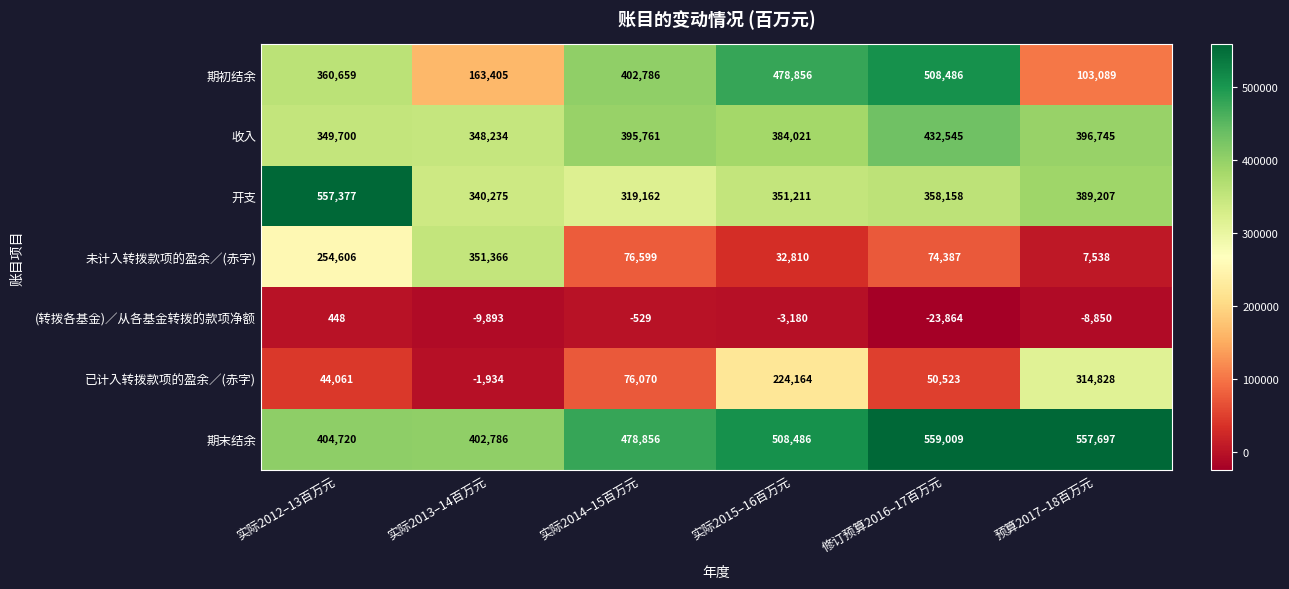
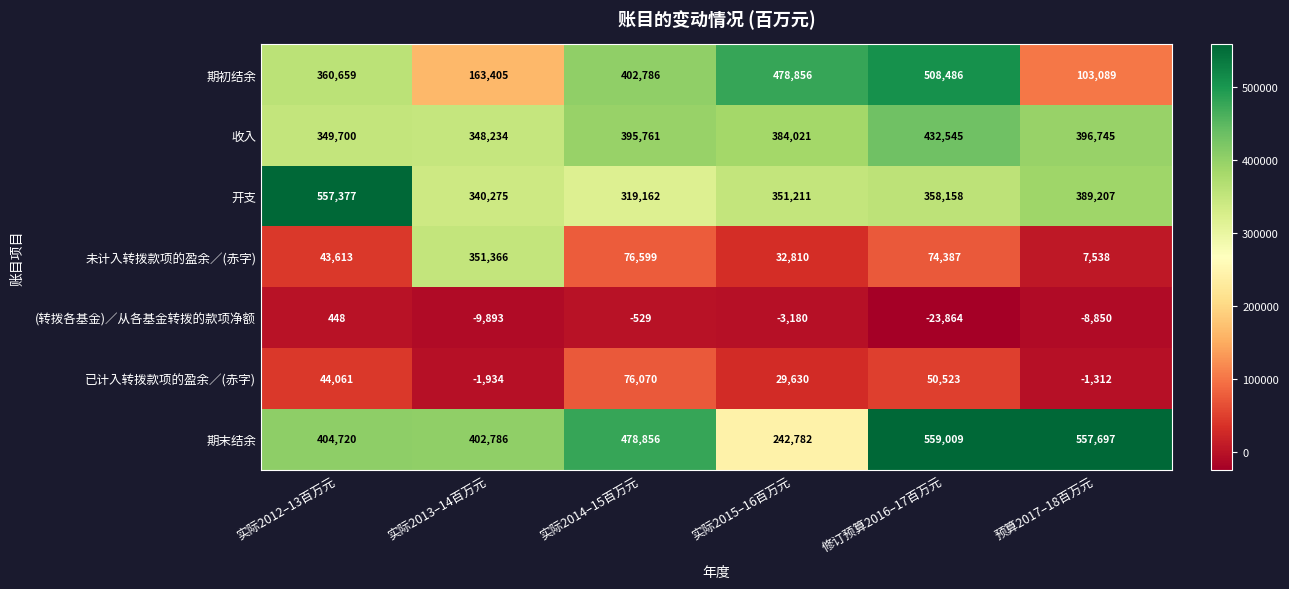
  {
    "期初结余": {
      "实际2012–13百万元": "360,659",
      "实际2013–14百万元": "163,405",
      "实际2014–15百万元": "402,786",
      "实际2015–16百万元": "478,856",
      "修订预算2016–17百万元": "508,486",
      "预算2017–18百万元": "103,089"
    },
    "收入": {
      "实际2012–13百万元": "349,700",
      "实际2013–14百万元": "348,234",
      "实际2014–15百万元": "395,761",
      "实际2015–16百万元": "384,021",
      "修订预算2016–17百万元": "432,545",
      "预算2017–18百万元": "396,745"
    },
    "开支": {
      "实际2012–13百万元": "557,377",
      "实际2013–14百万元": "340,275",
      "实际2014–15百万元": "319,162",
      "实际2015–16百万元": "351,211",
      "修订预算2016–17百万元": "358,158",
      "预算2017–18百万元": "389,207"
    },
    "未计入转拨款项的盈余／(赤字)": {
-     "实际2012–13百万元": "254,606",
+     "实际2012–13百万元": "43,613",
      "实际2013–14百万元": "351,366",
      "实际2014–15百万元": "76,599",
      "实际2015–16百万元": "32,810",
      "修订预算2016–17百万元": "74,387",
      "预算2017–18百万元": "7,538"
    },
    "(转拨各基金)／从各基金转拨的款项净额": {
      "实际2012–13百万元": "448",
      "实际2013–14百万元": "-9,893",
      "实际2014–15百万元": "-529",
      "实际2015–16百万元": "-3,180",
      "修订预算2016–17百万元": "-23,864",
      "预算2017–18百万元": "-8,850"
    },
    "已计入转拨款项的盈余／(赤字)": {
      "实际2012–13百万元": "44,061",
      "实际2013–14百万元": "-1,934",
      "实际2014–15百万元": "76,070",
-     "实际2015–16百万元": "224,164",
+     "实际2015–16百万元": "29,630",
      "修订预算2016–17百万元": "50,523",
-     "预算2017–18百万元": "314,828"
+     "预算2017–18百万元": "-1,312"
    },
    "期末结余": {
      "实际2012–13百万元": "404,720",
      "实际2013–14百万元": "402,786",
      "实际2014–15百万元": "478,856",
-     "实际2015–16百万元": "508,486",
+     "实际2015–16百万元": "242,782",
      "修订预算2016–17百万元": "559,009",
      "预算2017–18百万元": "557,697"
    }
  }
